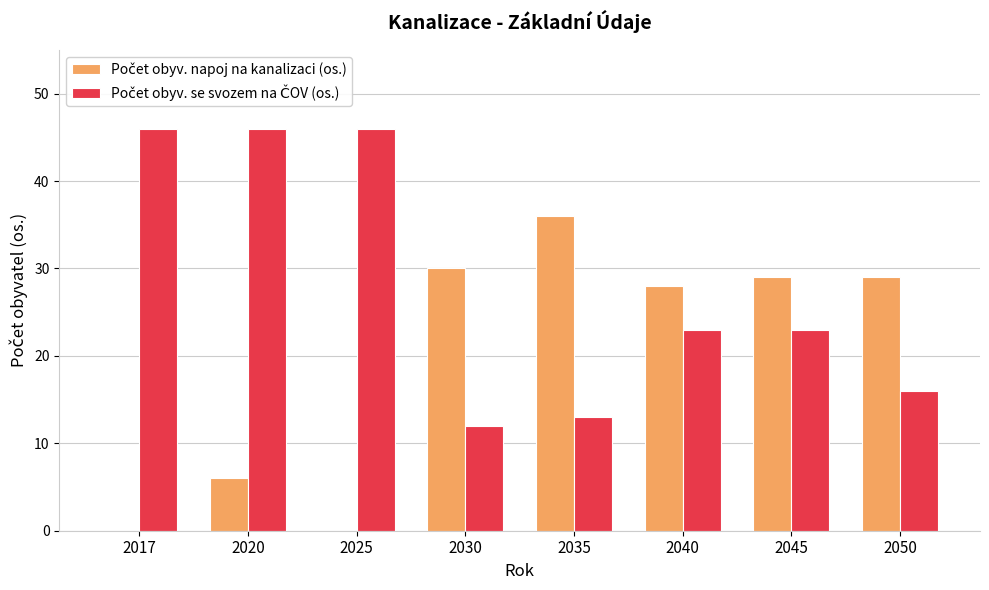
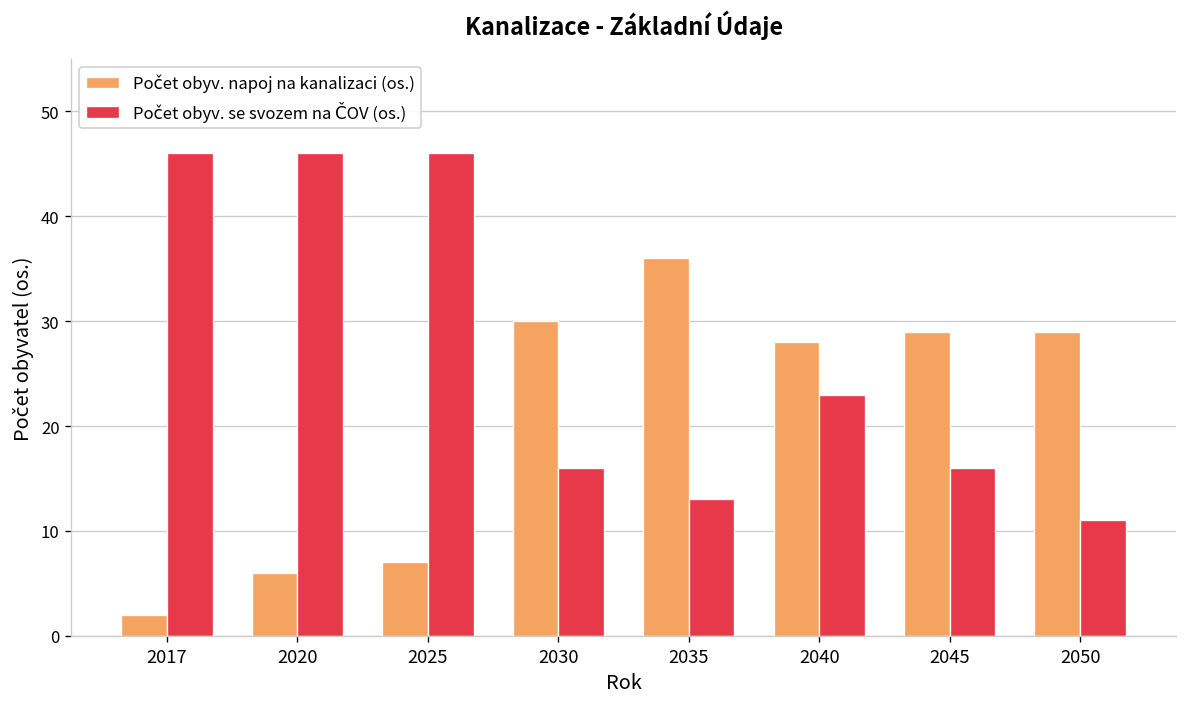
  {
    "Počet obyv. napoj na kanalizaci (os.)": {
-     "2017": 0,
+     "2017": 2,
      "2020": 6,
-     "2025": 0,
+     "2025": 7,
      "2030": 30,
      "2035": 36,
      "2040": 28,
      "2045": 29,
      "2050": 29
    },
    "Počet obyv. se svozem na ČOV (os.)": {
      "2017": 46,
      "2020": 46,
      "2025": 46,
-     "2030": 12,
+     "2030": 16,
      "2035": 13,
      "2040": 23,
-     "2045": 23,
-     "2050": 16
+     "2045": 16,
+     "2050": 11
    }
  }
